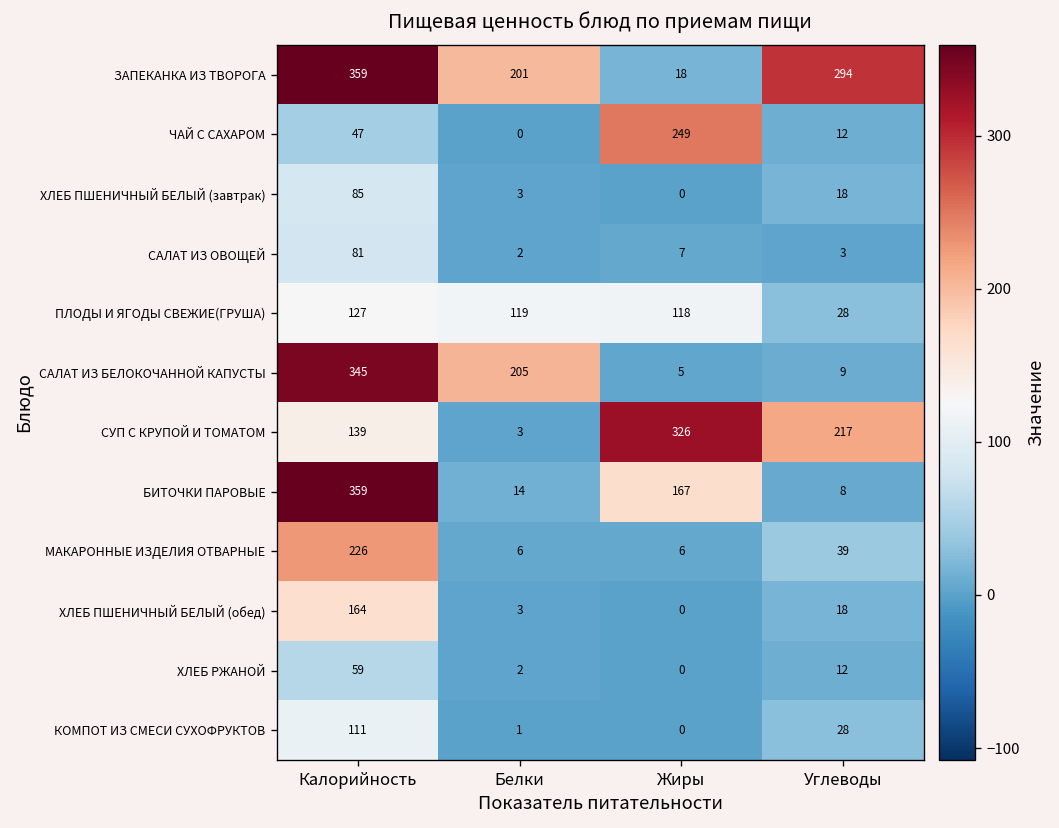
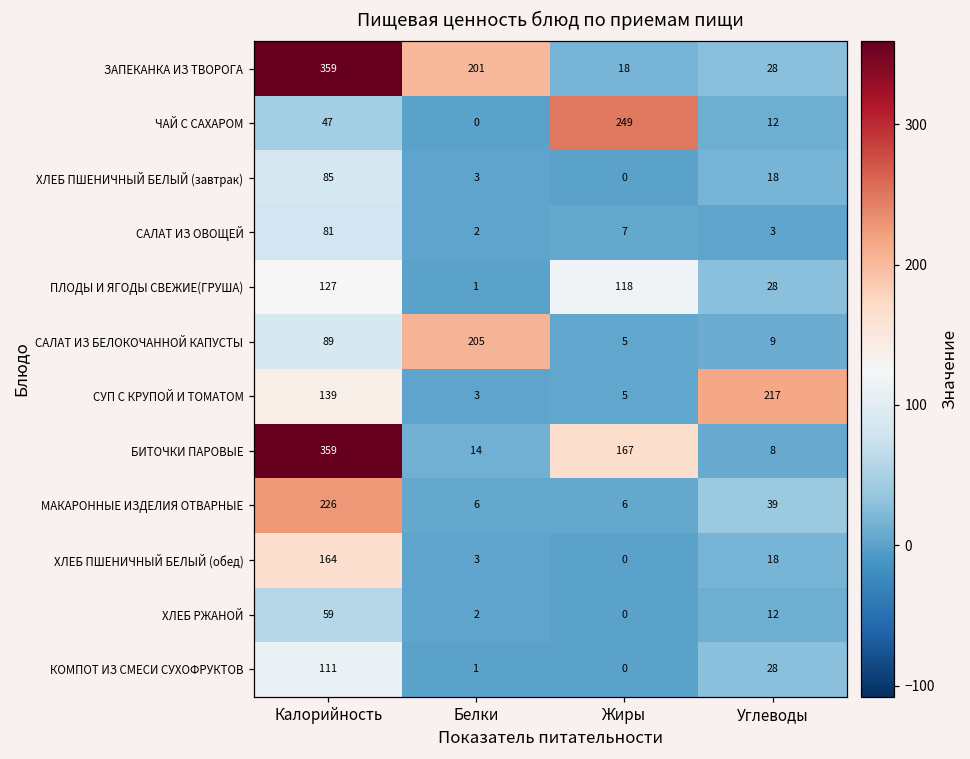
  {
    "ЗАПЕКАНКА ИЗ ТВОРОГА": {
      "Калорийность": 359,
      "Белки": 201,
      "Жиры": 18,
-     "Углеводы": 294
+     "Углеводы": 28
    },
    "ЧАЙ С САХАРОМ": {
      "Калорийность": 47,
      "Белки": 0,
      "Жиры": 249,
      "Углеводы": 12
    },
    "ХЛЕБ ПШЕНИЧНЫЙ БЕЛЫЙ (завтрак)": {
      "Калорийность": 85,
      "Белки": 3,
      "Жиры": 0,
      "Углеводы": 18
    },
    "САЛАТ ИЗ ОВОЩЕЙ": {
      "Калорийность": 81,
      "Белки": 2,
      "Жиры": 7,
      "Углеводы": 3
    },
    "ПЛОДЫ И ЯГОДЫ СВЕЖИЕ(ГРУША)": {
      "Калорийность": 127,
-     "Белки": 119,
+     "Белки": 1,
      "Жиры": 118,
      "Углеводы": 28
    },
    "САЛАТ ИЗ БЕЛОКОЧАННОЙ КАПУСТЫ": {
-     "Калорийность": 345,
+     "Калорийность": 89,
      "Белки": 205,
      "Жиры": 5,
      "Углеводы": 9
    },
    "СУП С КРУПОЙ И ТОМАТОМ": {
      "Калорийность": 139,
      "Белки": 3,
-     "Жиры": 326,
+     "Жиры": 5,
      "Углеводы": 217
    },
    "БИТОЧКИ ПАРОВЫЕ": {
      "Калорийность": 359,
      "Белки": 14,
      "Жиры": 167,
      "Углеводы": 8
    },
    "МАКАРОННЫЕ ИЗДЕЛИЯ ОТВАРНЫЕ": {
      "Калорийность": 226,
      "Белки": 6,
      "Жиры": 6,
      "Углеводы": 39
    },
    "ХЛЕБ ПШЕНИЧНЫЙ БЕЛЫЙ (обед)": {
      "Калорийность": 164,
      "Белки": 3,
      "Жиры": 0,
      "Углеводы": 18
    },
    "ХЛЕБ РЖАНОЙ": {
      "Калорийность": 59,
      "Белки": 2,
      "Жиры": 0,
      "Углеводы": 12
    },
    "КОМПОТ ИЗ СМЕСИ СУХОФРУКТОВ": {
      "Калорийность": 111,
      "Белки": 1,
      "Жиры": 0,
      "Углеводы": 28
    }
  }
